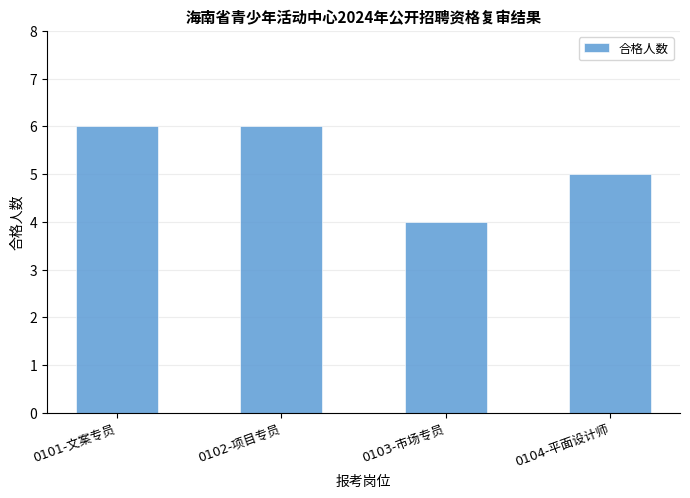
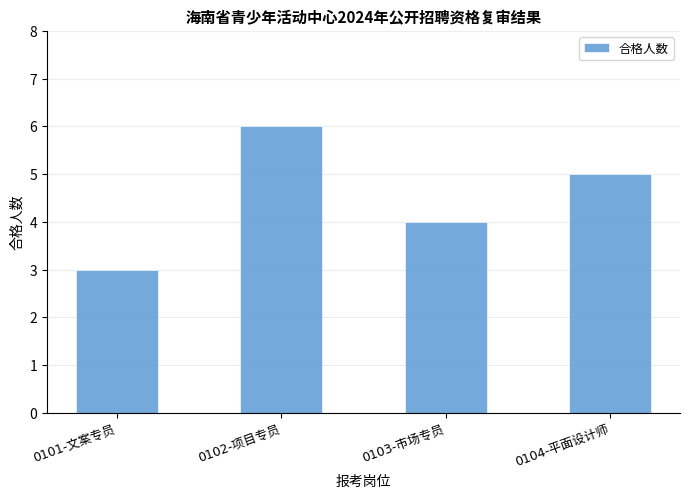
  {
-   "0101-文案专员": 6,
+   "0101-文案专员": 3,
    "0102-项目专员": 6,
    "0103-市场专员": 4,
    "0104-平面设计师": 5
  }
